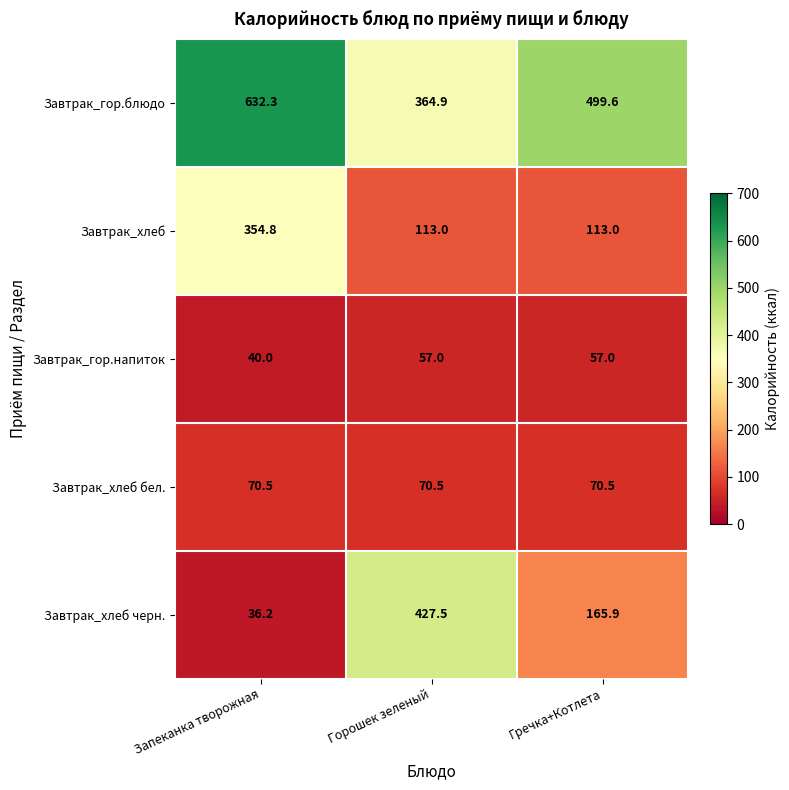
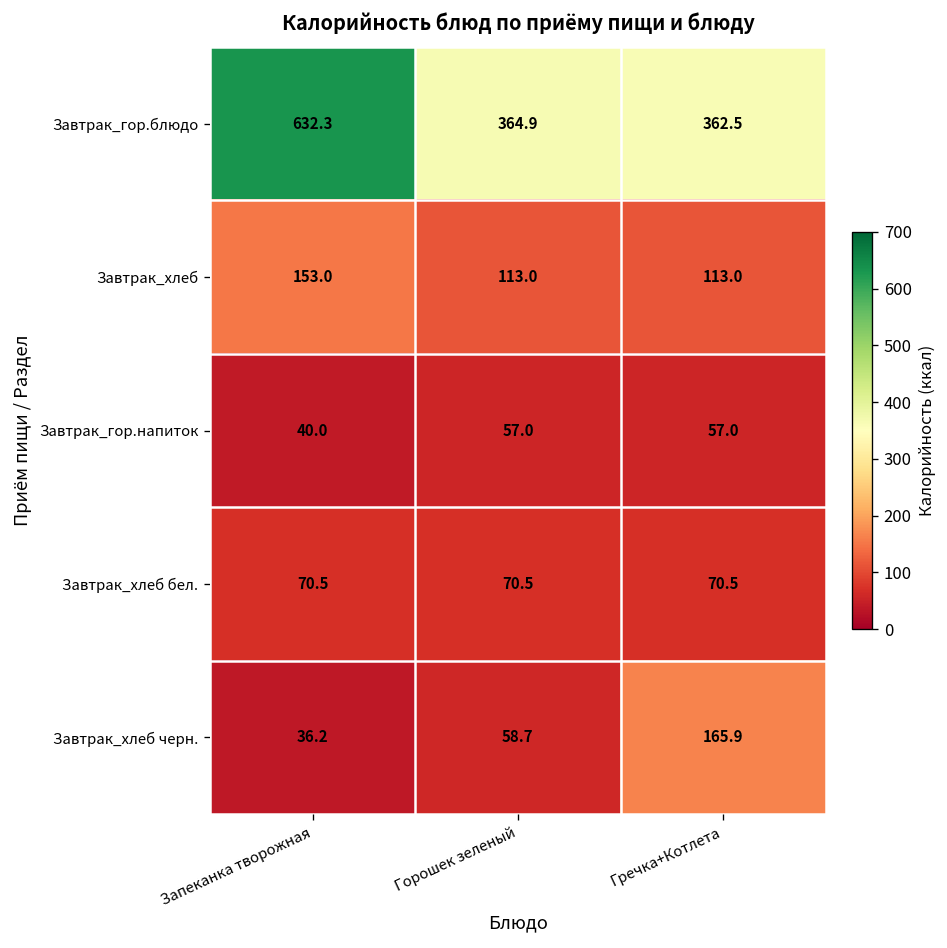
  {
    "Завтрак_гор.блюдо": {
      "Запеканка творожная": 632.3,
      "Горошек зеленый": 364.9,
-     "Гречка+Котлета": 499.6
+     "Гречка+Котлета": 362.5
    },
    "Завтрак_хлеб": {
-     "Запеканка творожная": 354.8,
+     "Запеканка творожная": 153.0,
      "Горошек зеленый": 113.0,
      "Гречка+Котлета": 113.0
    },
    "Завтрак_гор.напиток": {
      "Запеканка творожная": 40.0,
      "Горошек зеленый": 57.0,
      "Гречка+Котлета": 57.0
    },
    "Завтрак_хлеб бел.": {
      "Запеканка творожная": 70.5,
      "Горошек зеленый": 70.5,
      "Гречка+Котлета": 70.5
    },
    "Завтрак_хлеб черн.": {
      "Запеканка творожная": 36.2,
-     "Горошек зеленый": 427.5,
+     "Горошек зеленый": 58.7,
      "Гречка+Котлета": 165.9
    }
  }
